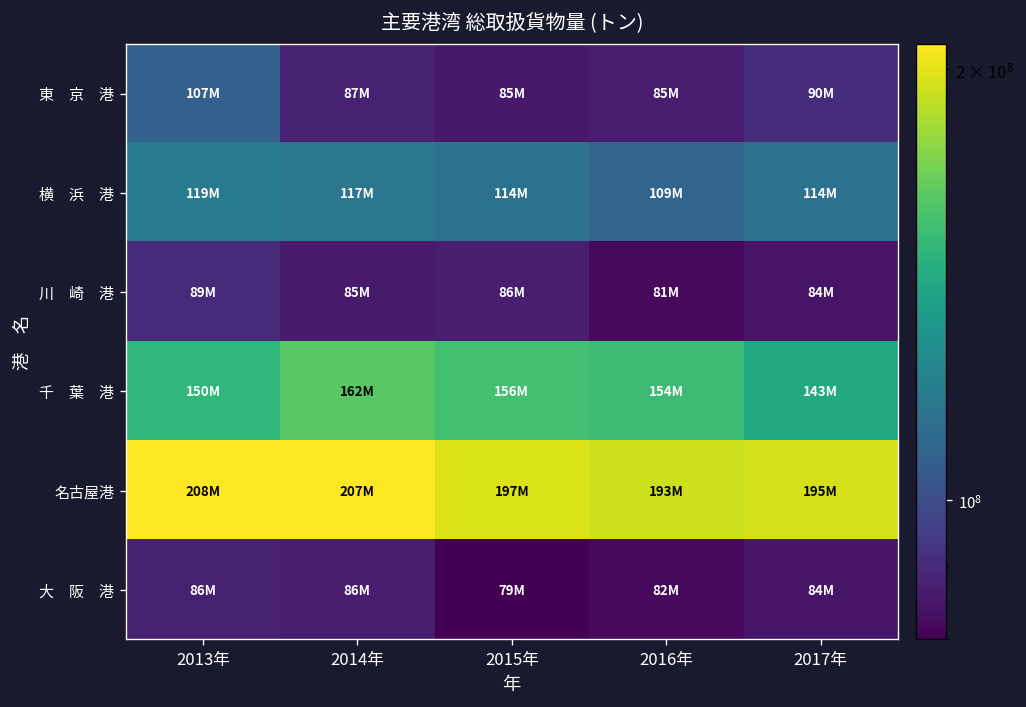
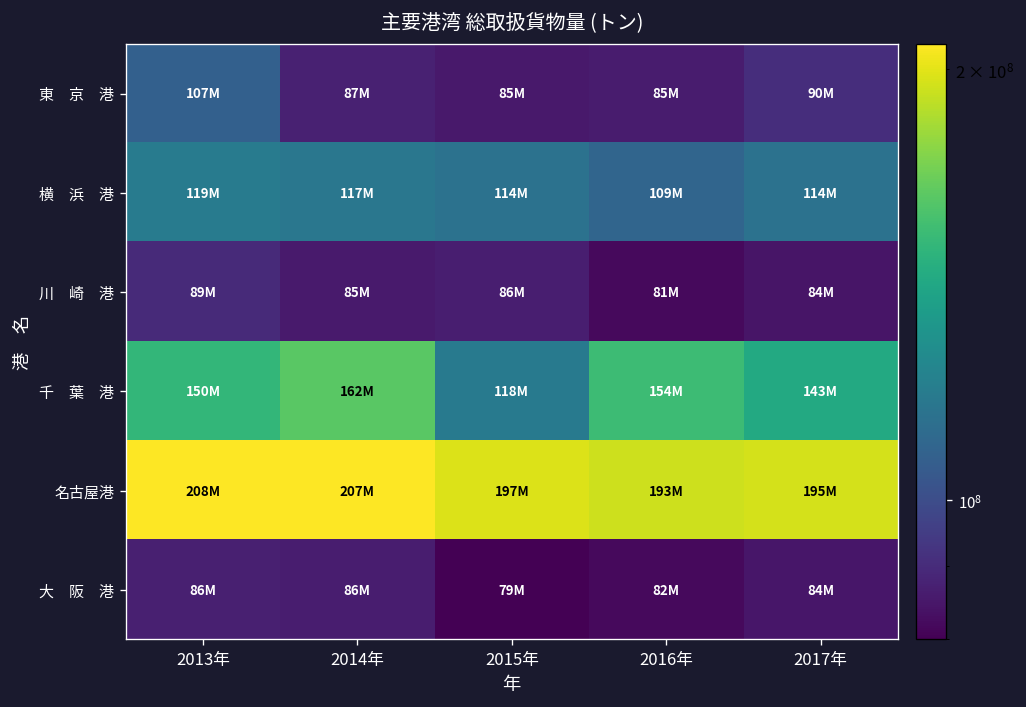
  {
    "東 京 港": {
      "2013年": "107M",
      "2014年": "87M",
      "2015年": "85M",
      "2016年": "85M",
      "2017年": "90M"
    },
    "横 浜 港": {
      "2013年": "119M",
      "2014年": "117M",
      "2015年": "114M",
      "2016年": "109M",
      "2017年": "114M"
    },
    "川 崎 港": {
      "2013年": "89M",
      "2014年": "85M",
      "2015年": "86M",
      "2016年": "81M",
      "2017年": "84M"
    },
    "千 葉 港": {
      "2013年": "150M",
      "2014年": "162M",
-     "2015年": "156M",
+     "2015年": "118M",
      "2016年": "154M",
      "2017年": "143M"
    },
    "名古屋港": {
      "2013年": "208M",
      "2014年": "207M",
      "2015年": "197M",
      "2016年": "193M",
      "2017年": "195M"
    },
    "大 阪 港": {
      "2013年": "86M",
      "2014年": "86M",
      "2015年": "79M",
      "2016年": "82M",
      "2017年": "84M"
    }
  }
